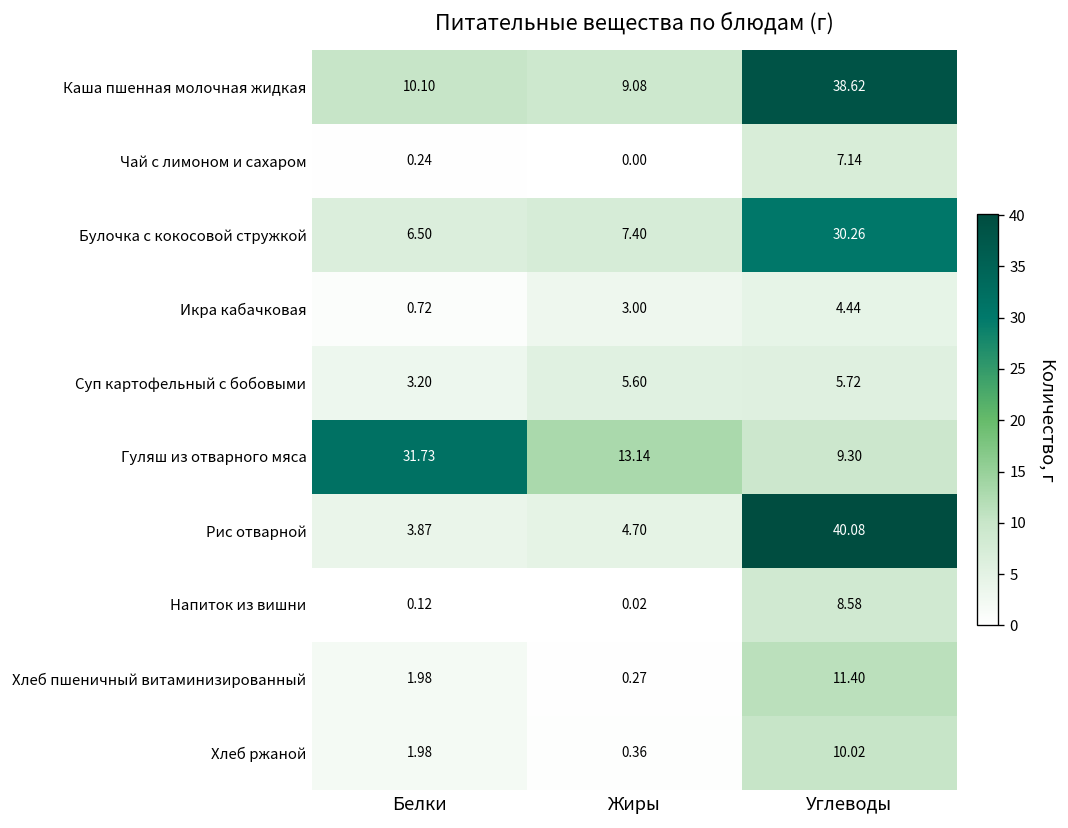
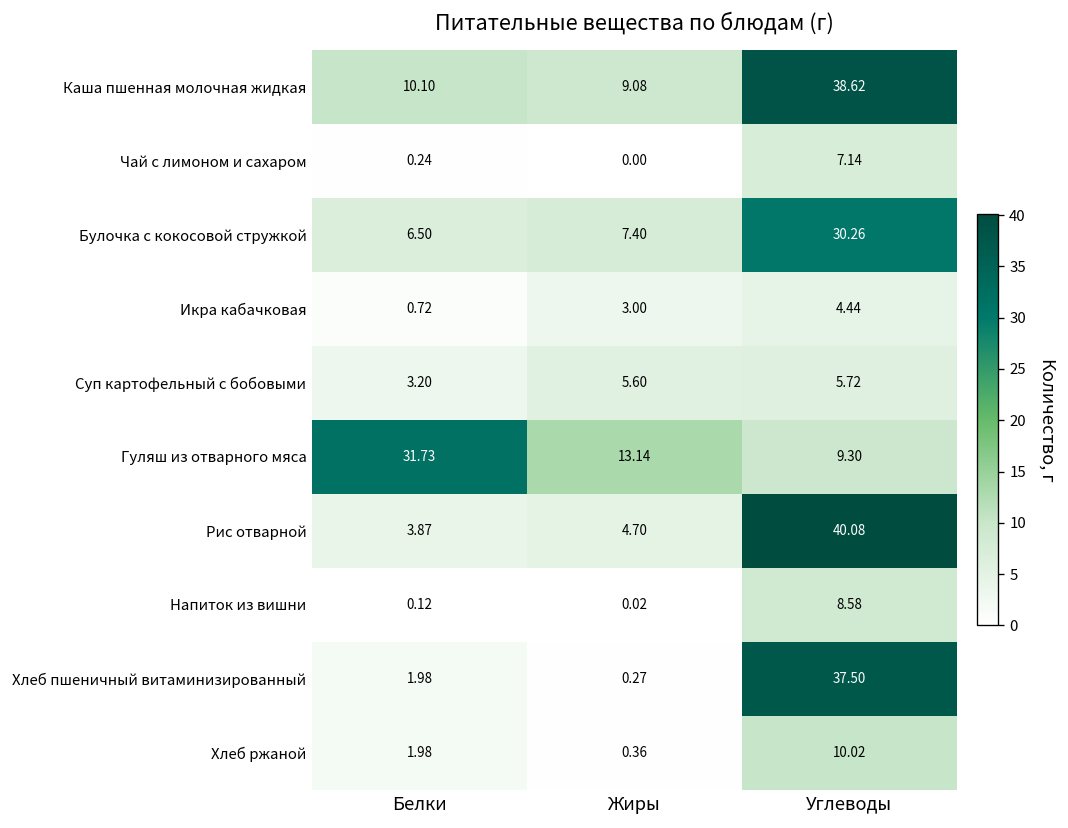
  {
    "Каша пшенная молочная жидкая": {
      "Белки": 10.10,
      "Жиры": 9.08,
      "Углеводы": 38.62
    },
    "Чай с лимоном и сахаром": {
      "Белки": 0.24,
      "Жиры": 0.00,
      "Углеводы": 7.14
    },
    "Булочка с кокосовой стружкой": {
      "Белки": 6.50,
      "Жиры": 7.40,
      "Углеводы": 30.26
    },
    "Икра кабачковая": {
      "Белки": 0.72,
      "Жиры": 3.00,
      "Углеводы": 4.44
    },
    "Суп картофельный с бобовыми": {
      "Белки": 3.20,
      "Жиры": 5.60,
      "Углеводы": 5.72
    },
    "Гуляш из отварного мяса": {
      "Белки": 31.73,
      "Жиры": 13.14,
      "Углеводы": 9.30
    },
    "Рис отварной": {
      "Белки": 3.87,
      "Жиры": 4.70,
      "Углеводы": 40.08
    },
    "Напиток из вишни": {
      "Белки": 0.12,
      "Жиры": 0.02,
      "Углеводы": 8.58
    },
    "Хлеб пшеничный витаминизированный": {
      "Белки": 1.98,
      "Жиры": 0.27,
-     "Углеводы": 11.40
+     "Углеводы": 37.50
    },
    "Хлеб ржаной": {
      "Белки": 1.98,
      "Жиры": 0.36,
      "Углеводы": 10.02
    }
  }
